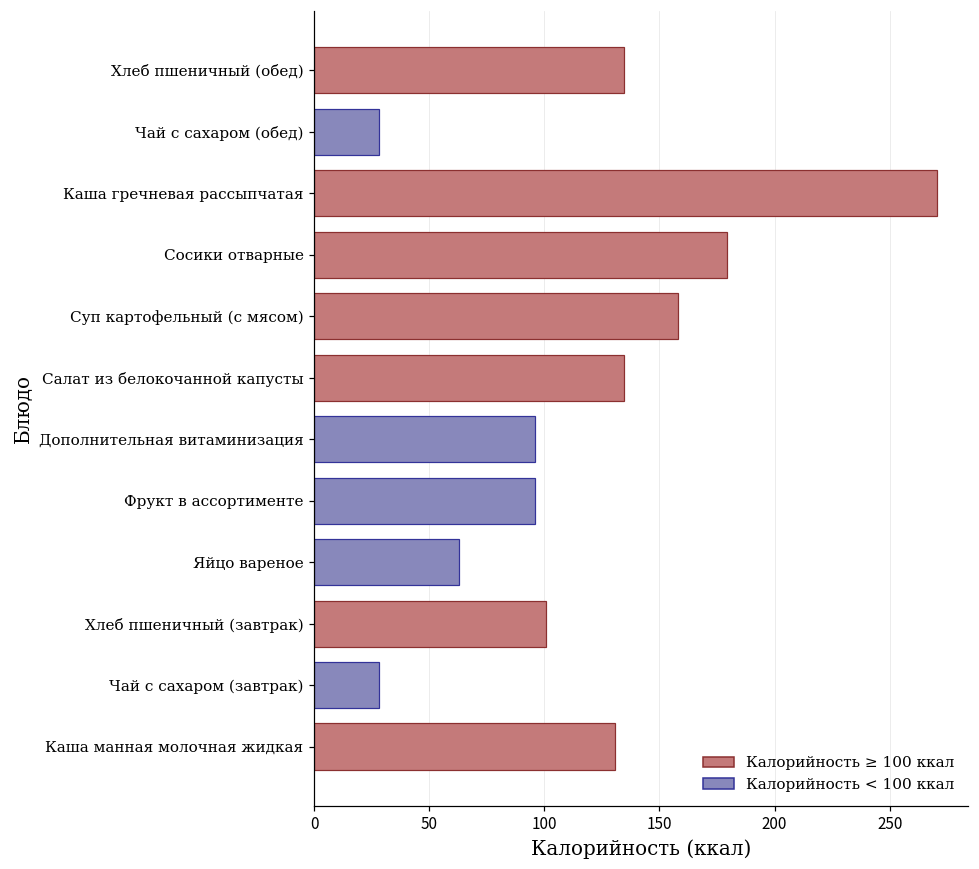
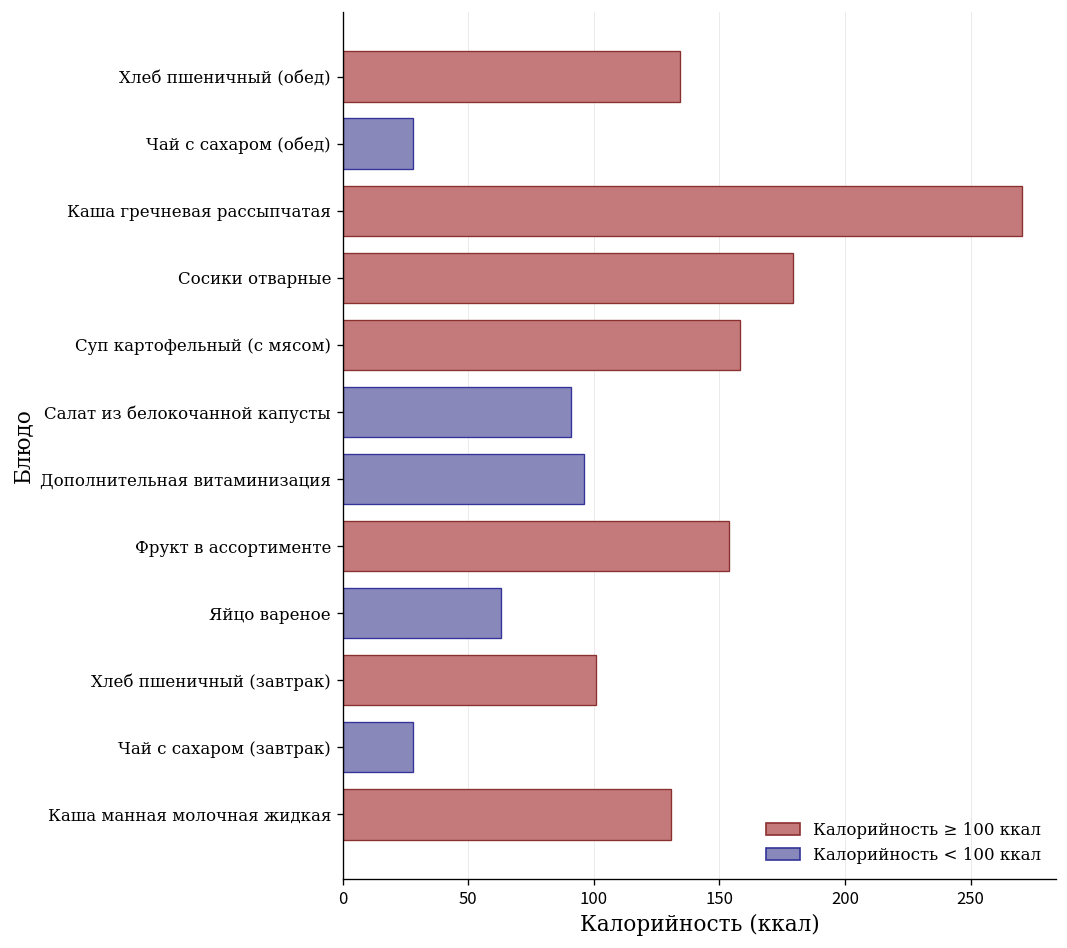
  {
    "Хлеб пшеничный (обед)": 134,
    "Чай с сахаром (обед)": 28,
    "Каша гречневая рассыпчатая": 271,
    "Сосики отварные": 179,
    "Суп картофельный (с мясом)": 158,
-   "Салат из белокочанной капусты": 134,
+   "Салат из белокочанной капусты": 91,
    "Дополнительная витаминизация": 96,
-   "Фрукт в ассортименте": 96,
+   "Фрукт в ассортименте": 154,
    "Яйцо вареное": 63,
    "Хлеб пшеничный (завтрак)": 101,
    "Чай с сахаром (завтрак)": 28,
    "Каша манная молочная жидкая": 131
  }
